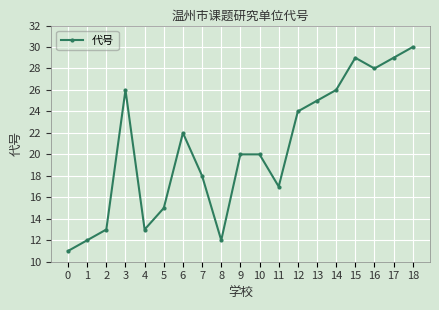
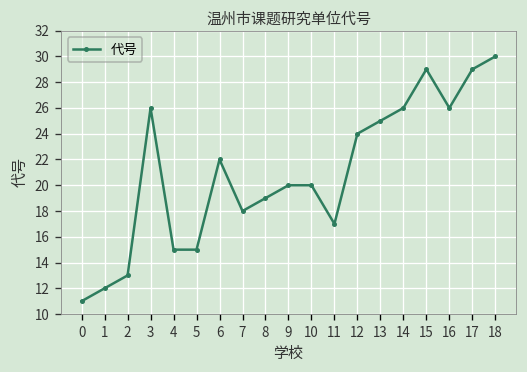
  {
    "0": 11,
    "1": 12,
    "2": 13,
    "3": 26,
-   "4": 13,
+   "4": 15,
    "5": 15,
    "6": 22,
    "7": 18,
-   "8": 12,
+   "8": 19,
    "9": 20,
    "10": 20,
    "11": 17,
    "12": 24,
    "13": 25,
    "14": 26,
    "15": 29,
-   "16": 28,
+   "16": 26,
    "17": 29,
    "18": 30
  }
